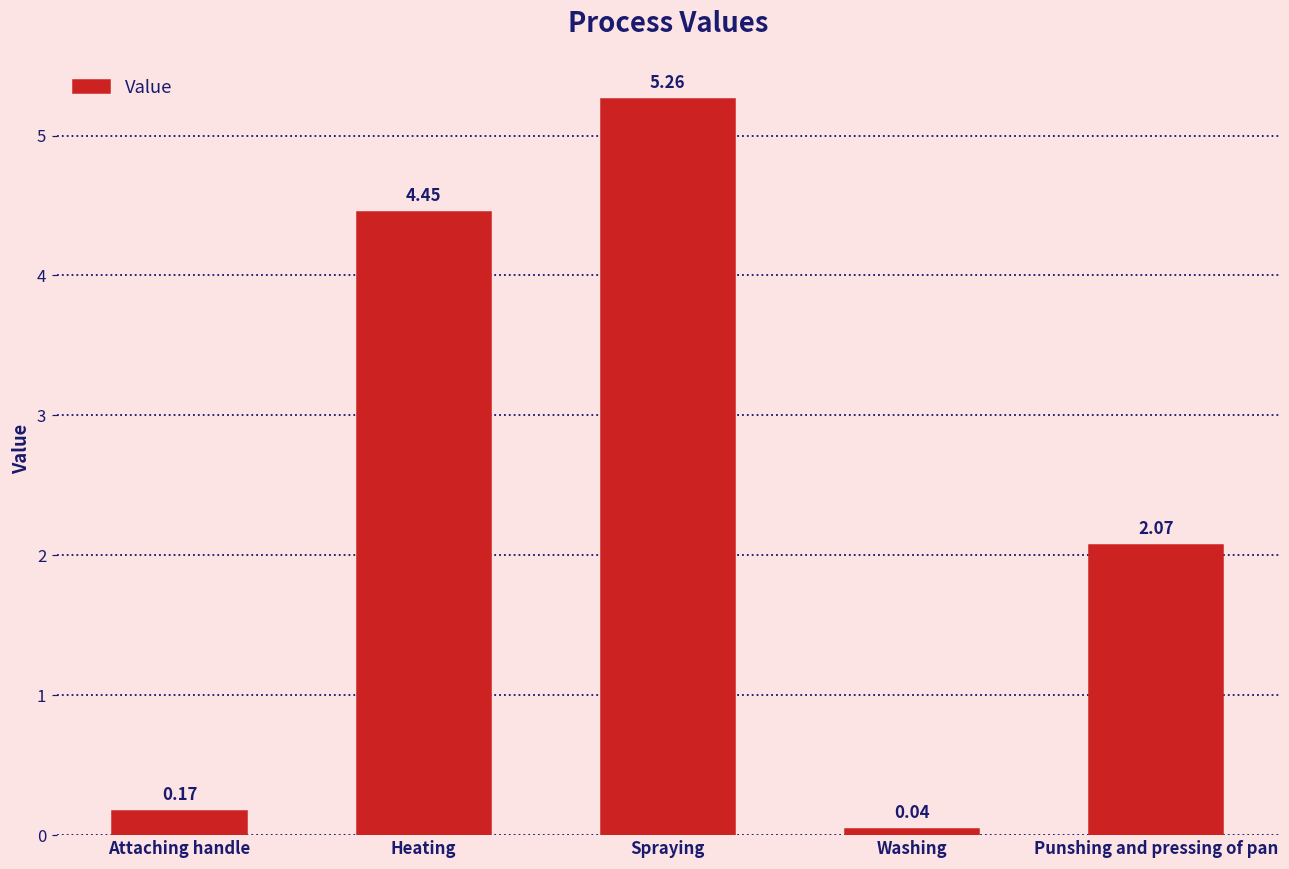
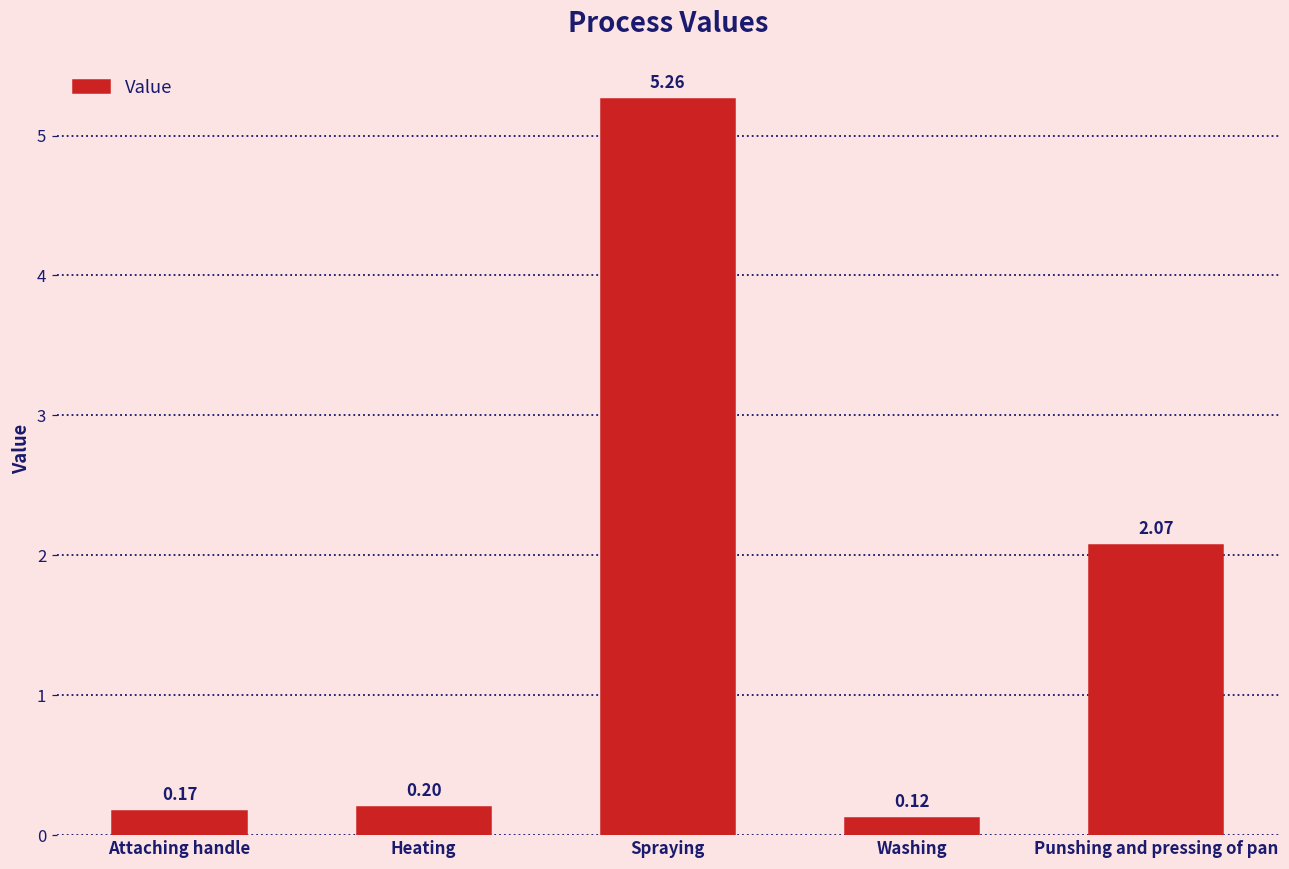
  {
    "Attaching handle": 0.17,
-   "Heating": 4.45,
+   "Heating": 0.20,
    "Spraying": 5.26,
-   "Washing": 0.04,
+   "Washing": 0.12,
    "Punshing and pressing of pan": 2.07
  }
